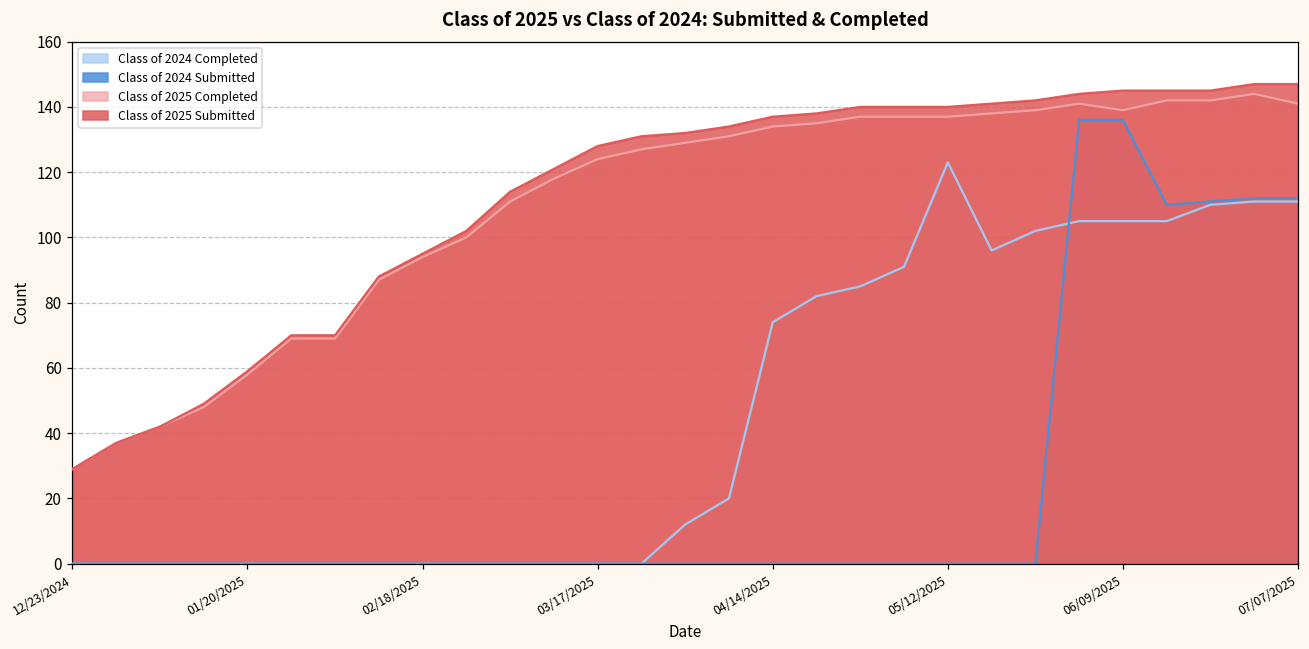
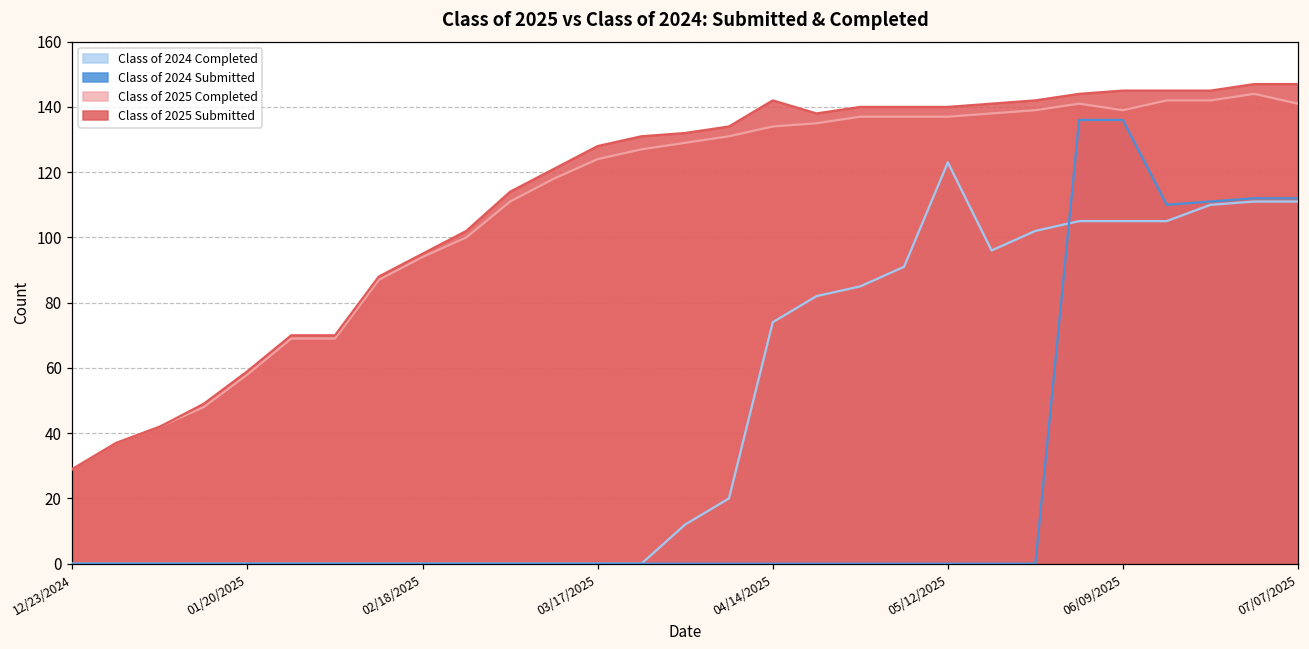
  {
    "Class of 2024 Completed": {
      "04/14/2025": 74,
      "05/12/2025": 123,
      "06/09/2025": 105,
      "07/07/2025": 111
    },
    "Class of 2024 Submitted": {
      "04/14/2025": 0,
      "05/12/2025": 0,
      "06/09/2025": 136,
      "07/07/2025": 112
    },
    "Class of 2025 Completed": {
      "01/20/2025": 58,
      "02/18/2025": 94,
      "03/17/2025": 124,
      "04/14/2025": 134,
      "05/12/2025": 137,
      "06/09/2025": 139,
      "07/07/2025": 141
    },
    "Class of 2025 Submitted": {
      "01/20/2025": 59,
      "02/18/2025": 95,
      "03/17/2025": 128,
-     "04/14/2025": 137,
+     "04/14/2025": 142,
      "05/12/2025": 140,
      "06/09/2025": 145,
      "07/07/2025": 147
    }
  }
